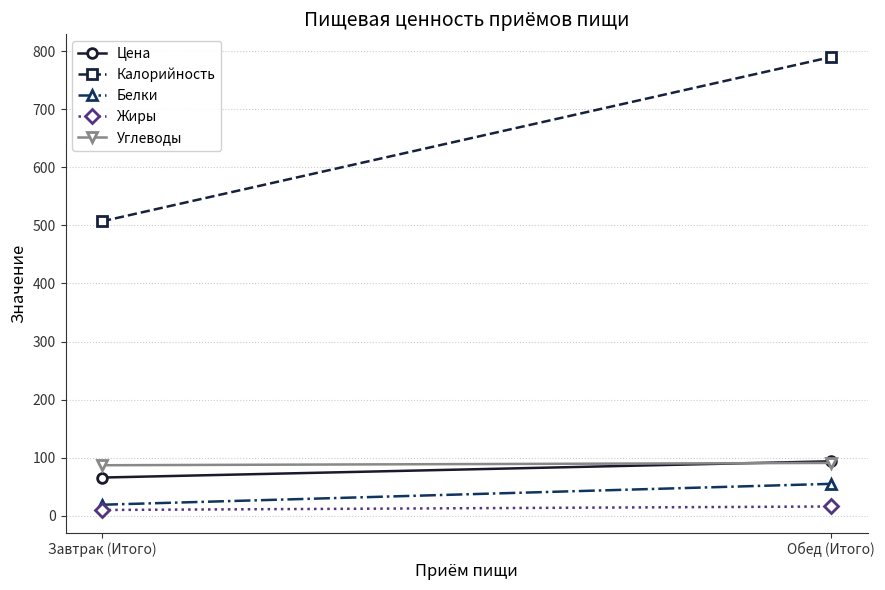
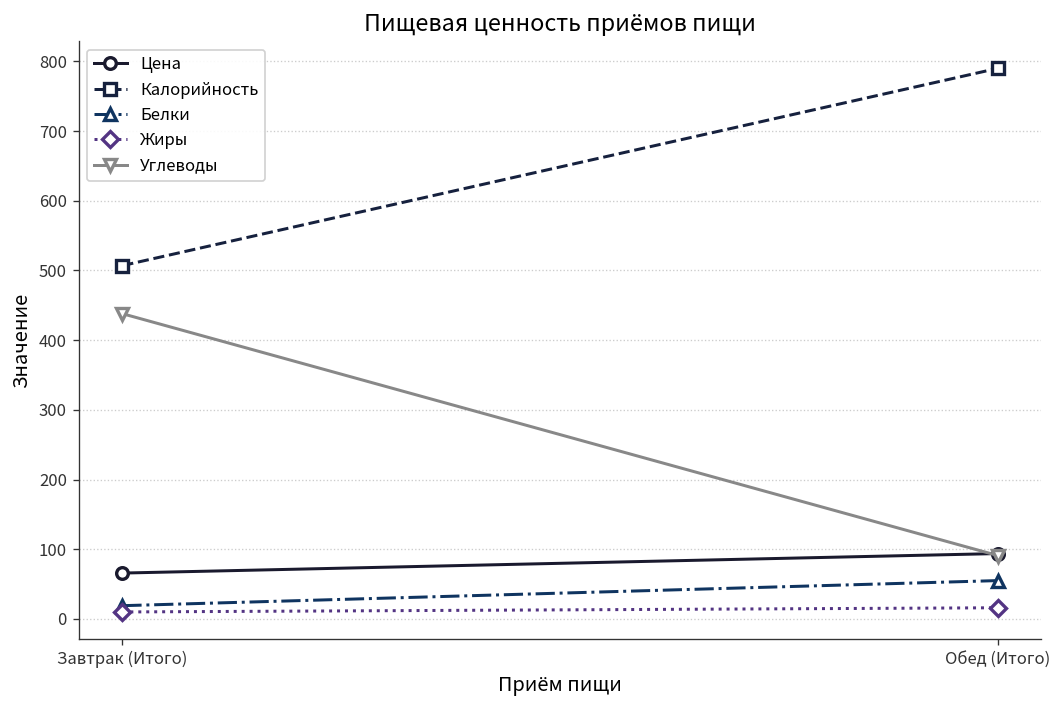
  {
    "Жиры": {
      "Завтрак (Итого)": 10,
      "Обед (Итого)": 20
    },
    "Углеводы": {
-     "Завтрак (Итого)": 90
+     "Завтрак (Итого)": 440
    }
  }
